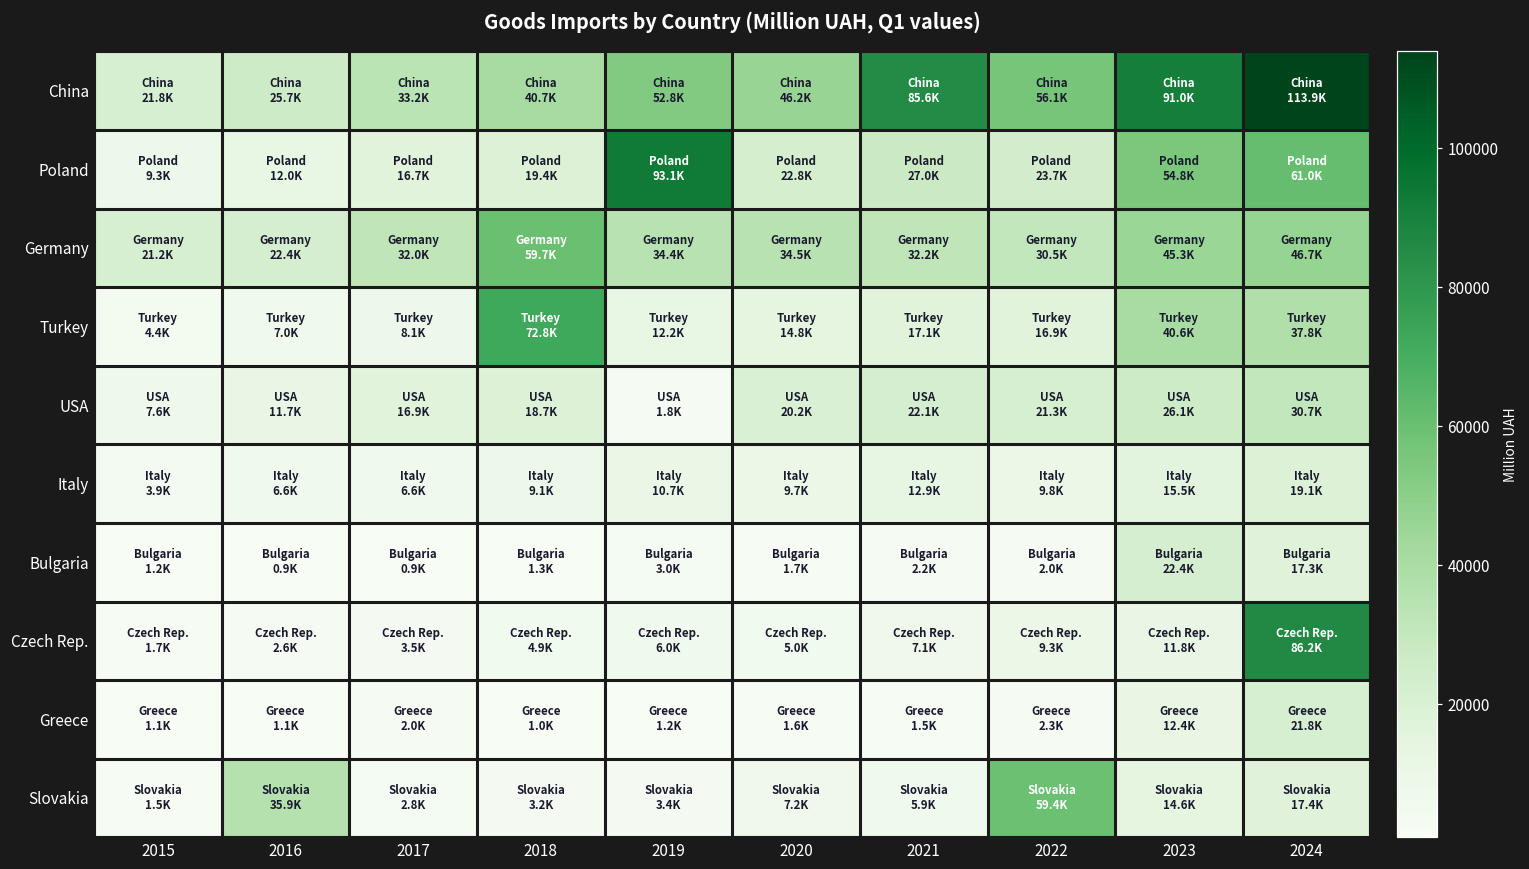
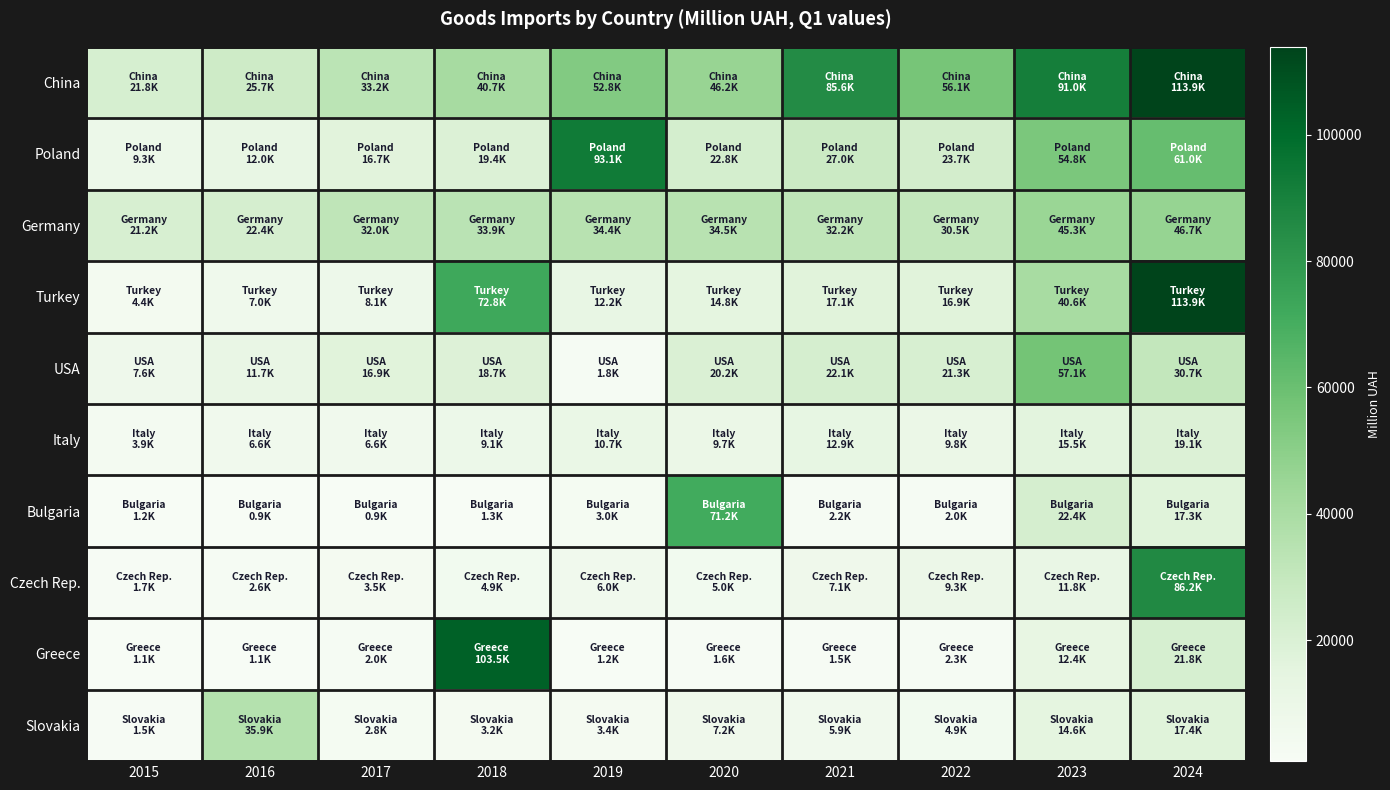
  {
    "China": {
      "2015": "21.8K",
      "2016": "25.7K",
      "2017": "33.2K",
      "2018": "40.7K",
      "2019": "52.8K",
      "2020": "46.2K",
      "2021": "85.6K",
      "2022": "56.1K",
      "2023": "91.0K",
      "2024": "113.9K"
    },
    "Poland": {
      "2015": "9.3K",
      "2016": "12.0K",
      "2017": "16.7K",
      "2018": "19.4K",
      "2019": "93.1K",
      "2020": "22.8K",
      "2021": "27.0K",
      "2022": "23.7K",
      "2023": "54.8K",
      "2024": "61.0K"
    },
    "Germany": {
      "2015": "21.2K",
      "2016": "22.4K",
      "2017": "32.0K",
-     "2018": "59.7K",
+     "2018": "33.9K",
      "2019": "34.4K",
      "2020": "34.5K",
      "2021": "32.2K",
      "2022": "30.5K",
      "2023": "45.3K",
      "2024": "46.7K"
    },
    "Turkey": {
      "2015": "4.4K",
      "2016": "7.0K",
      "2017": "8.1K",
      "2018": "72.8K",
      "2019": "12.2K",
      "2020": "14.8K",
      "2021": "17.1K",
      "2022": "16.9K",
      "2023": "40.6K",
-     "2024": "37.8K"
+     "2024": "113.9K"
    },
    "USA": {
      "2015": "7.6K",
      "2016": "11.7K",
      "2017": "16.9K",
      "2018": "18.7K",
      "2019": "1.8K",
      "2020": "20.2K",
      "2021": "22.1K",
      "2022": "21.3K",
-     "2023": "26.1K",
+     "2023": "57.1K",
      "2024": "30.7K"
    },
    "Italy": {
      "2015": "3.9K",
      "2016": "6.6K",
      "2017": "6.6K",
      "2018": "9.1K",
      "2019": "10.7K",
      "2020": "9.7K",
      "2021": "12.9K",
      "2022": "9.8K",
      "2023": "15.5K",
      "2024": "19.1K"
    },
    "Bulgaria": {
      "2015": "1.2K",
      "2016": "0.9K",
      "2017": "0.9K",
      "2018": "1.3K",
      "2019": "3.0K",
-     "2020": "1.7K",
+     "2020": "71.2K",
      "2021": "2.2K",
      "2022": "2.0K",
      "2023": "22.4K",
      "2024": "17.3K"
    },
    "Czech Rep.": {
      "2015": "1.7K",
      "2016": "2.6K",
      "2017": "3.5K",
      "2018": "4.9K",
      "2019": "6.0K",
      "2020": "5.0K",
      "2021": "7.1K",
      "2022": "9.3K",
      "2023": "11.8K",
      "2024": "86.2K"
    },
    "Greece": {
      "2015": "1.1K",
      "2016": "1.1K",
      "2017": "2.0K",
-     "2018": "1.0K",
+     "2018": "103.5K",
      "2019": "1.2K",
      "2020": "1.6K",
      "2021": "1.5K",
      "2022": "2.3K",
      "2023": "12.4K",
      "2024": "21.8K"
    },
    "Slovakia": {
      "2015": "1.5K",
      "2016": "35.9K",
      "2017": "2.8K",
      "2018": "3.2K",
      "2019": "3.4K",
      "2020": "7.2K",
      "2021": "5.9K",
-     "2022": "59.4K",
+     "2022": "4.9K",
      "2023": "14.6K",
      "2024": "17.4K"
    }
  }
